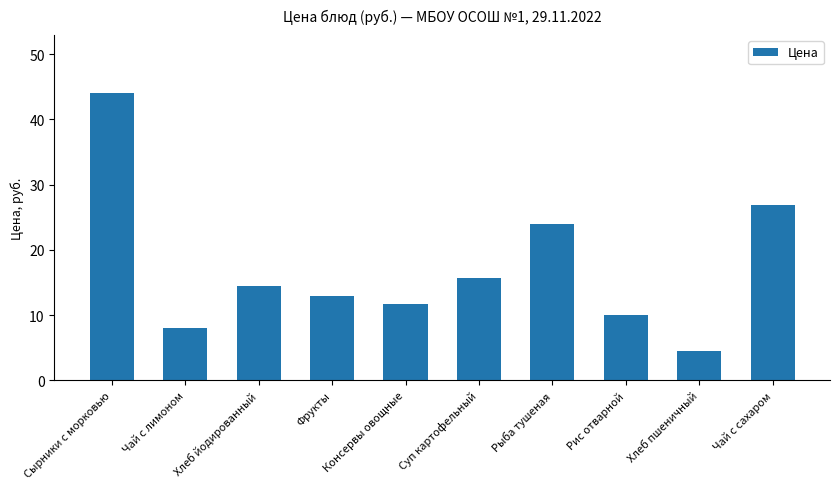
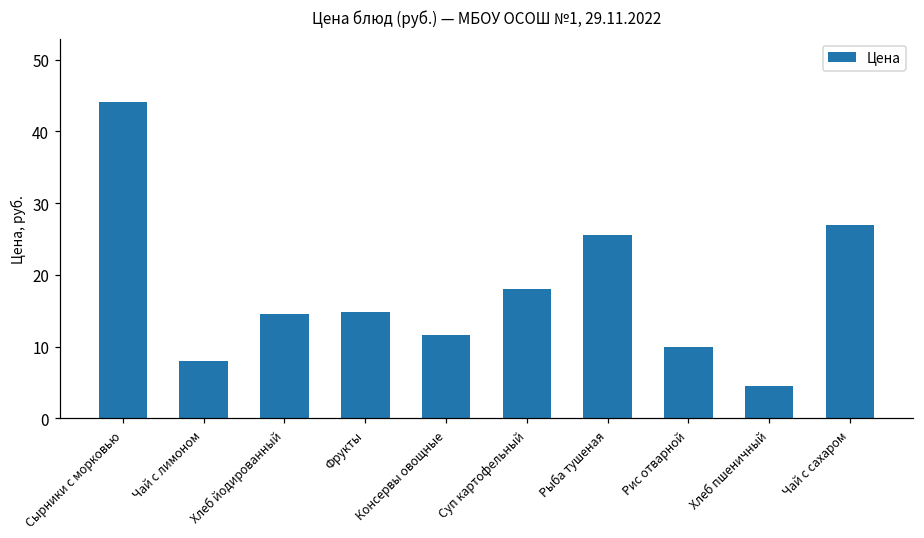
  {
    "Сырники с морковью": 44,
    "Чай с лимоном": 8,
    "Хлеб йодированный": 15,
-   "Фрукты": 13,
+   "Фрукты": 15,
    "Консервы овощные": 12,
-   "Суп картофельный": 16,
-   "Рыба тушеная": 24,
+   "Суп картофельный": 18,
+   "Рыба тушеная": 26,
    "Рис отварной": 10,
    "Хлеб пшеничный": 5,
    "Чай с сахаром": 27
  }
